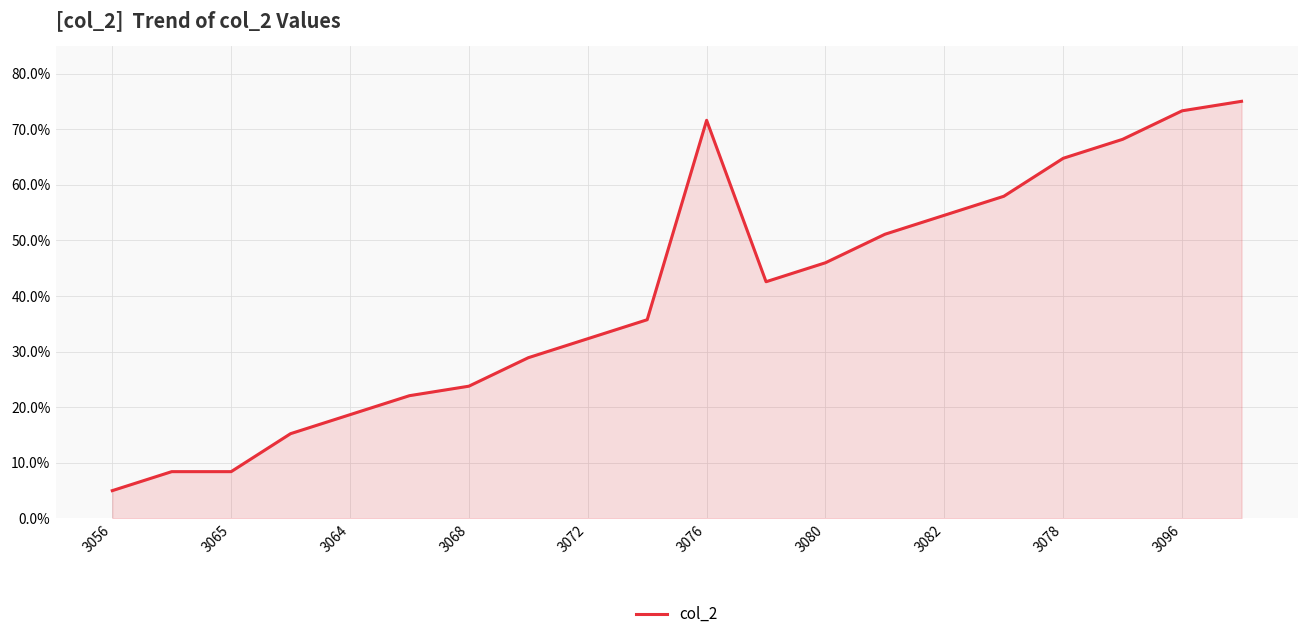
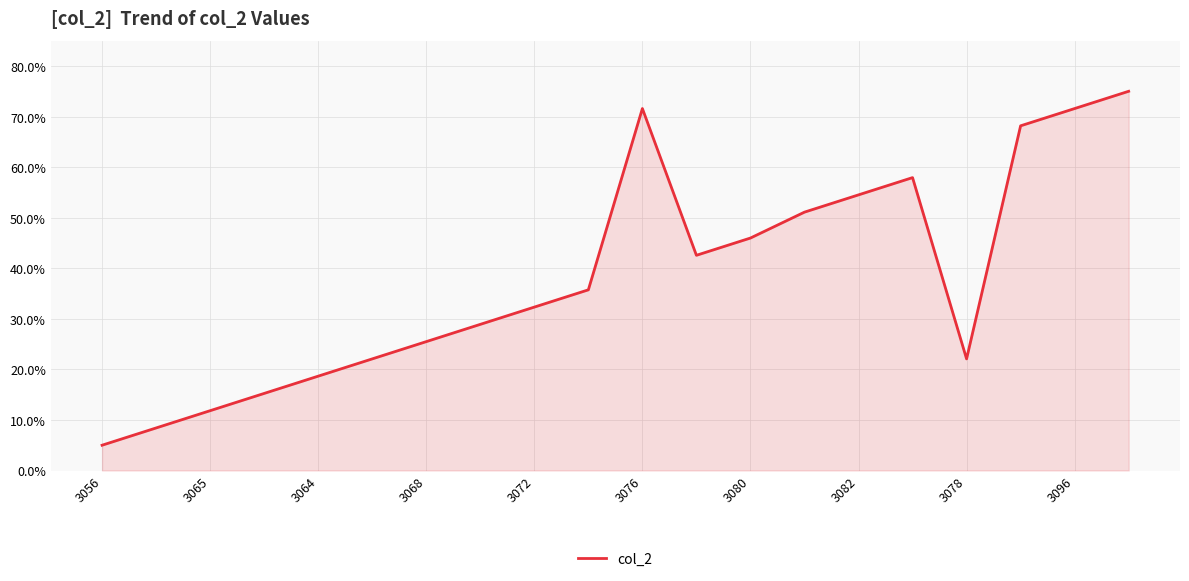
  {
    "3056": "5%",
-   "3065": "8%",
+   "3065": "12%",
    "3064": "19%",
-   "3068": "24%",
+   "3068": "25%",
    "3072": "32%",
    "3076": "72%",
    "3080": "46%",
    "3082": "55%",
-   "3078": "65%",
-   "3096": "73%"
+   "3078": "22%",
+   "3096": "72%"
  }
